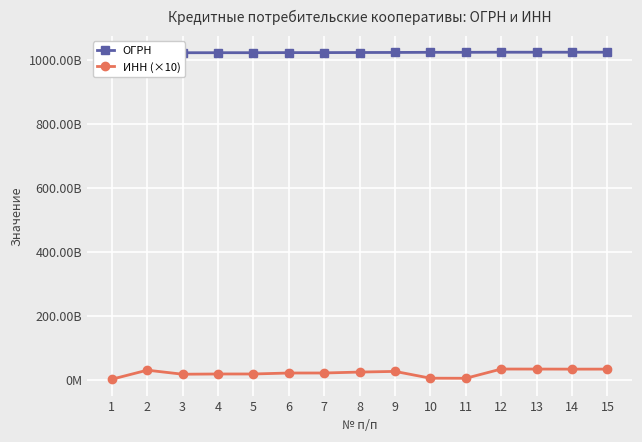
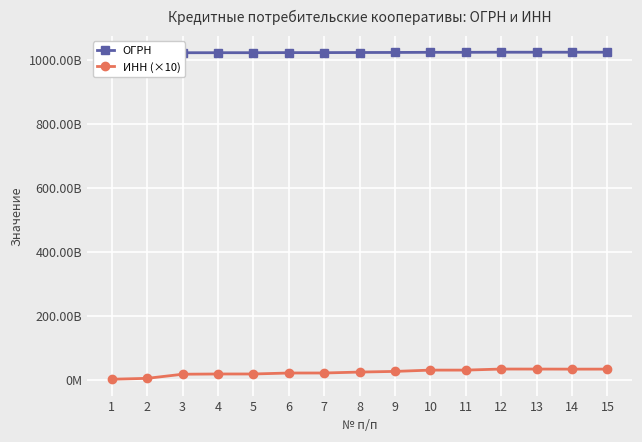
  {
    "ОГРН": {
      "4": 1020000000000,
      "5": 1020000000000,
      "6": 1020000000000,
      "7": 1020000000000,
      "8": 1020000000000,
      "9": 1020000000000,
      "10": 1020000000000,
      "11": 1020000000000,
      "12": 1020000000000,
      "13": 1020000000000,
      "14": 1020000000000,
      "15": 1020000000000
    },
    "ИНН (×10)": {
      "1": 0,
-     "2": 30000000000,
+     "2": 10000000000,
      "3": 20000000000,
      "4": 20000000000,
      "5": 20000000000,
      "6": 20000000000,
      "7": 20000000000,
      "8": 30000000000,
      "9": 30000000000,
-     "10": 10000000000,
-     "11": 10000000000,
+     "10": 30000000000,
+     "11": 30000000000,
      "12": 30000000000,
      "13": 30000000000,
      "14": 30000000000,
      "15": 30000000000
    }
  }
